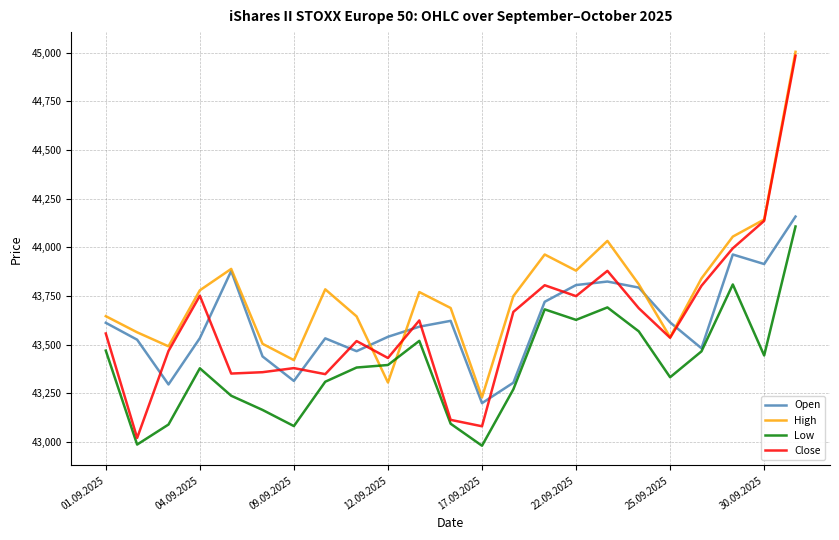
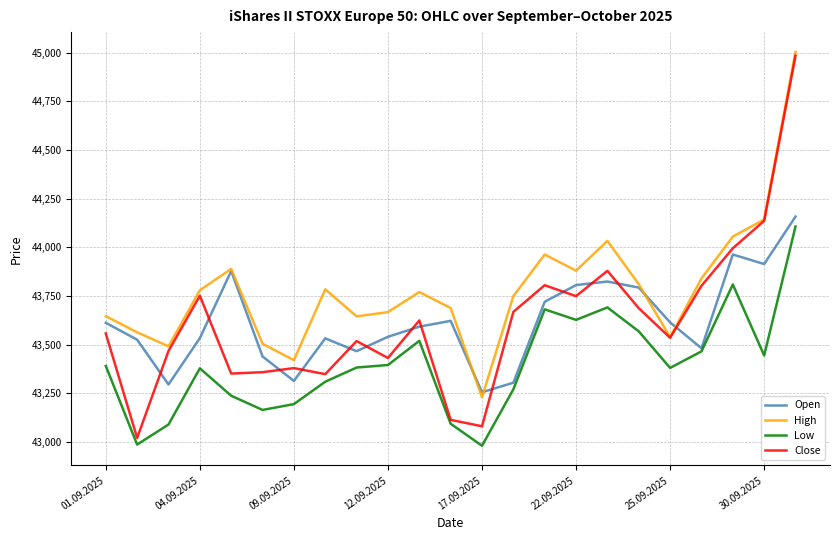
  {
    "Open": {
      "01.09.2025": "43,610",
      "04.09.2025": "43,530",
      "09.09.2025": "43,310",
      "12.09.2025": "43,540",
-     "17.09.2025": "43,200",
+     "17.09.2025": "43,260",
      "22.09.2025": "43,810",
      "25.09.2025": "43,610",
      "30.09.2025": "43,910"
    },
    "High": {
      "01.09.2025": "43,650",
      "04.09.2025": "43,780",
      "09.09.2025": "43,420",
-     "12.09.2025": "43,310",
+     "12.09.2025": "43,670",
      "17.09.2025": "43,230",
      "22.09.2025": "43,880"
    },
    "Low": {
-     "01.09.2025": "43,470",
+     "01.09.2025": "43,390",
      "04.09.2025": "43,380",
-     "09.09.2025": "43,080",
+     "09.09.2025": "43,190",
      "12.09.2025": "43,400",
      "17.09.2025": "42,980",
      "22.09.2025": "43,630",
-     "25.09.2025": "43,330",
+     "25.09.2025": "43,380",
      "30.09.2025": "43,440"
    },
    "Close": {
      "01.09.2025": "43,560",
      "04.09.2025": "43,750",
      "09.09.2025": "43,380",
      "12.09.2025": "43,430",
      "17.09.2025": "43,080",
      "22.09.2025": "43,750"
    }
  }
